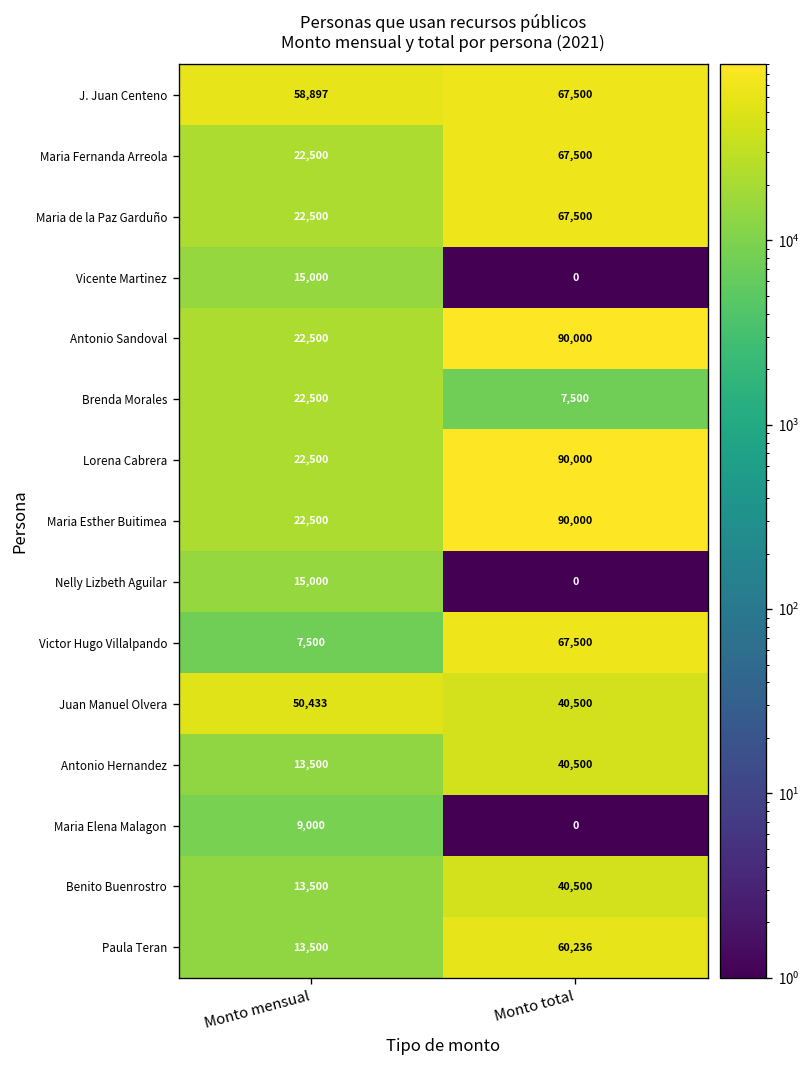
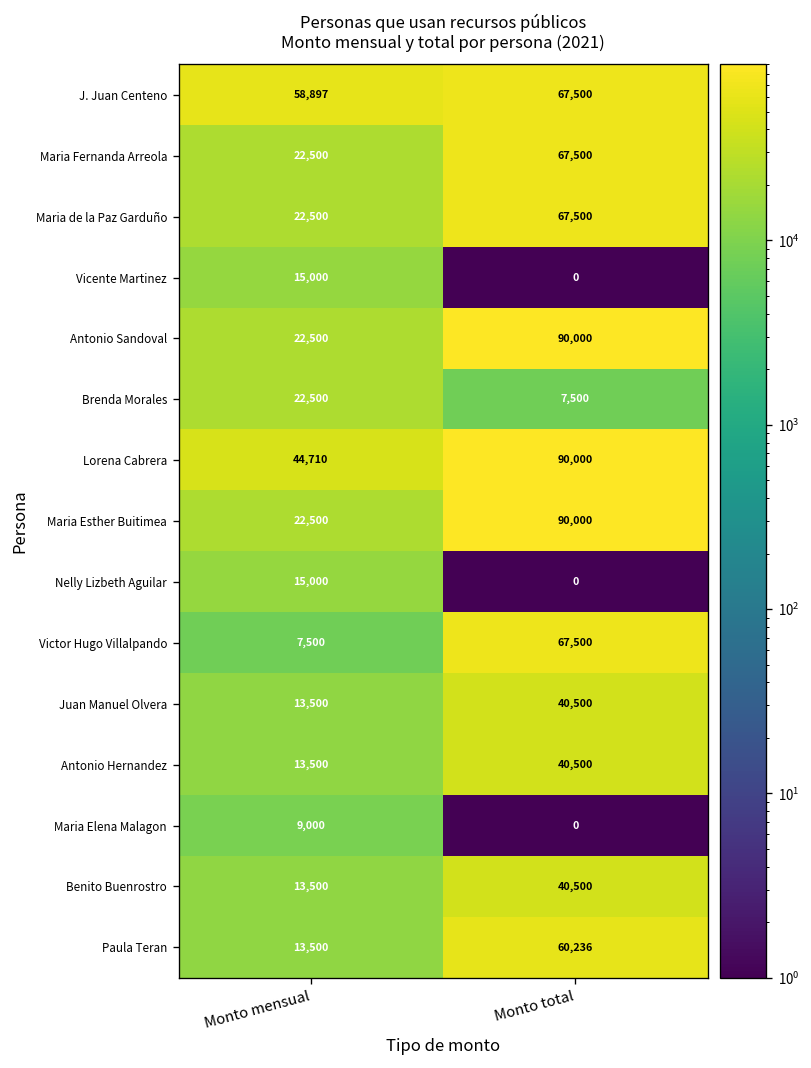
  {
    "J. Juan Centeno": {
      "Monto mensual": "58,897",
      "Monto total": "67,500"
    },
    "Maria Fernanda Arreola": {
      "Monto mensual": "22,500",
      "Monto total": "67,500"
    },
    "Maria de la Paz Garduño": {
      "Monto mensual": "22,500",
      "Monto total": "67,500"
    },
    "Vicente Martinez": {
      "Monto mensual": "15,000",
      "Monto total": "0"
    },
    "Antonio Sandoval": {
      "Monto mensual": "22,500",
      "Monto total": "90,000"
    },
    "Brenda Morales": {
      "Monto mensual": "22,500",
      "Monto total": "7,500"
    },
    "Lorena Cabrera": {
-     "Monto mensual": "22,500",
+     "Monto mensual": "44,710",
      "Monto total": "90,000"
    },
    "Maria Esther Buitimea": {
      "Monto mensual": "22,500",
      "Monto total": "90,000"
    },
    "Nelly Lizbeth Aguilar": {
      "Monto mensual": "15,000",
      "Monto total": "0"
    },
    "Victor Hugo Villalpando": {
      "Monto mensual": "7,500",
      "Monto total": "67,500"
    },
    "Juan Manuel Olvera": {
-     "Monto mensual": "50,433",
+     "Monto mensual": "13,500",
      "Monto total": "40,500"
    },
    "Antonio Hernandez": {
      "Monto mensual": "13,500",
      "Monto total": "40,500"
    },
    "Maria Elena Malagon": {
      "Monto mensual": "9,000",
      "Monto total": "0"
    },
    "Benito Buenrostro": {
      "Monto mensual": "13,500",
      "Monto total": "40,500"
    },
    "Paula Teran": {
      "Monto mensual": "13,500",
      "Monto total": "60,236"
    }
  }
